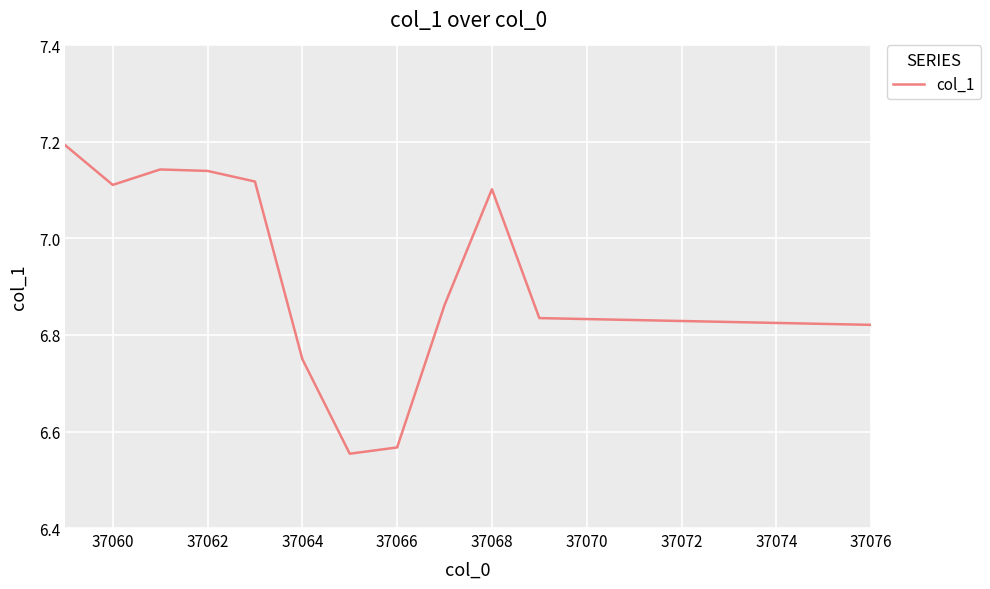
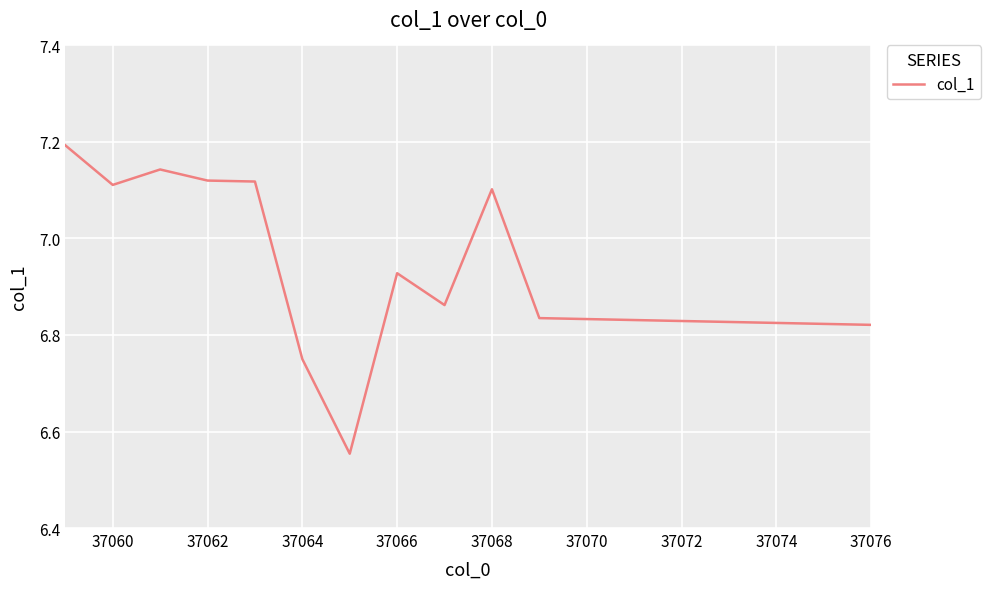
  {
    "37060": 7.11,
-   "37062": 7.14,
+   "37062": 7.12,
    "37064": 6.75,
-   "37066": 6.57,
+   "37066": 6.93,
    "37068": 7.10,
    "37076": 6.82
  }
